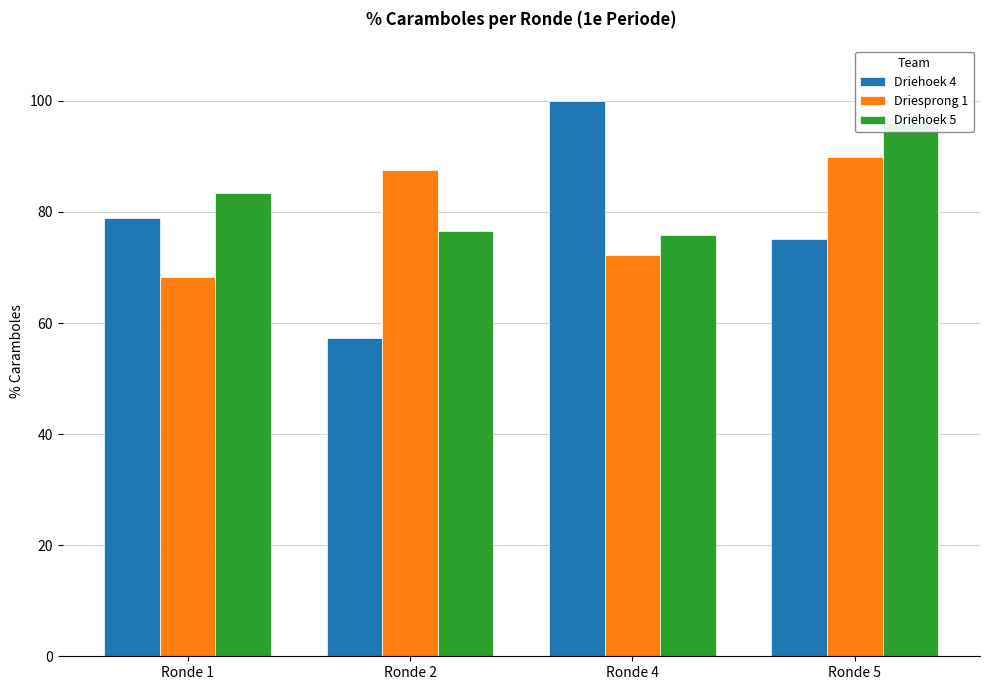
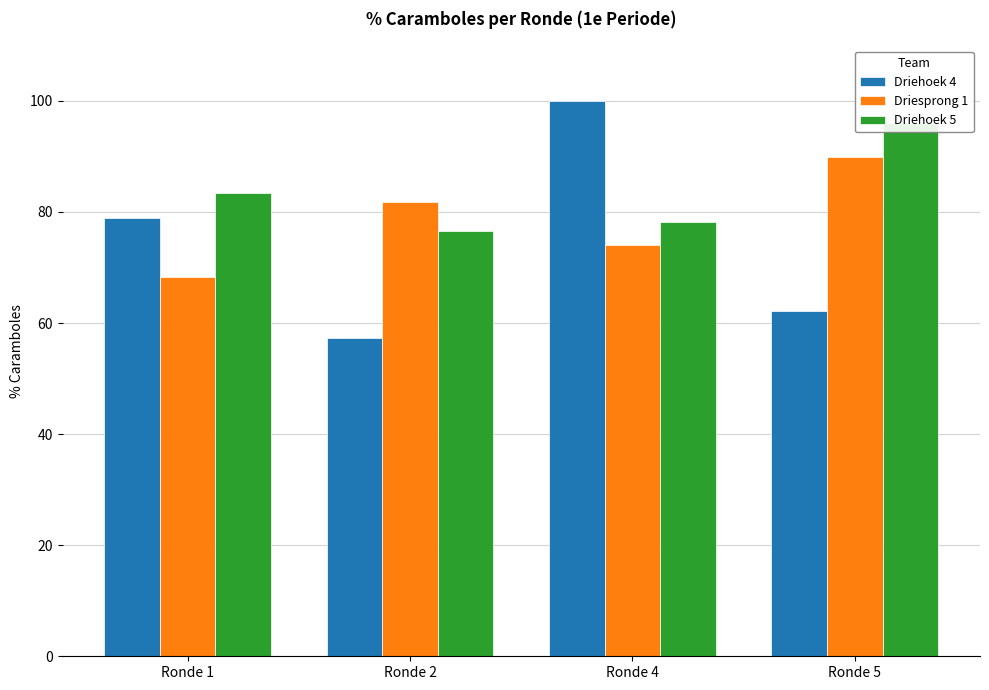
  {
    "Driehoek 4": {
      "Ronde 1": 79,
      "Ronde 2": 57,
      "Ronde 4": 100,
-     "Ronde 5": 75
+     "Ronde 5": 62
    },
    "Driesprong 1": {
      "Ronde 1": 68,
-     "Ronde 2": 87,
-     "Ronde 4": 72,
+     "Ronde 2": 82,
+     "Ronde 4": 74,
      "Ronde 5": 90
    },
    "Driehoek 5": {
      "Ronde 1": 83,
      "Ronde 2": 77,
-     "Ronde 4": 76
+     "Ronde 4": 78
    }
  }
